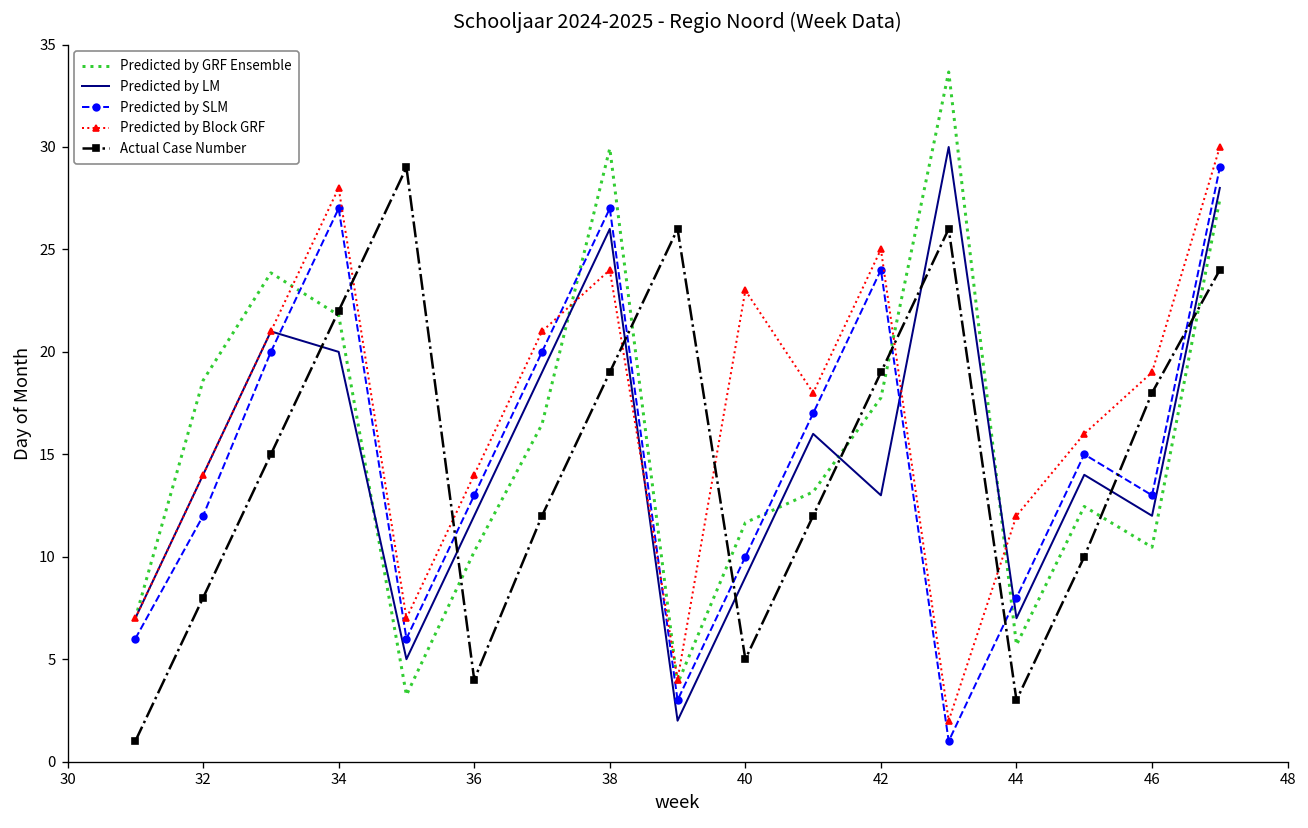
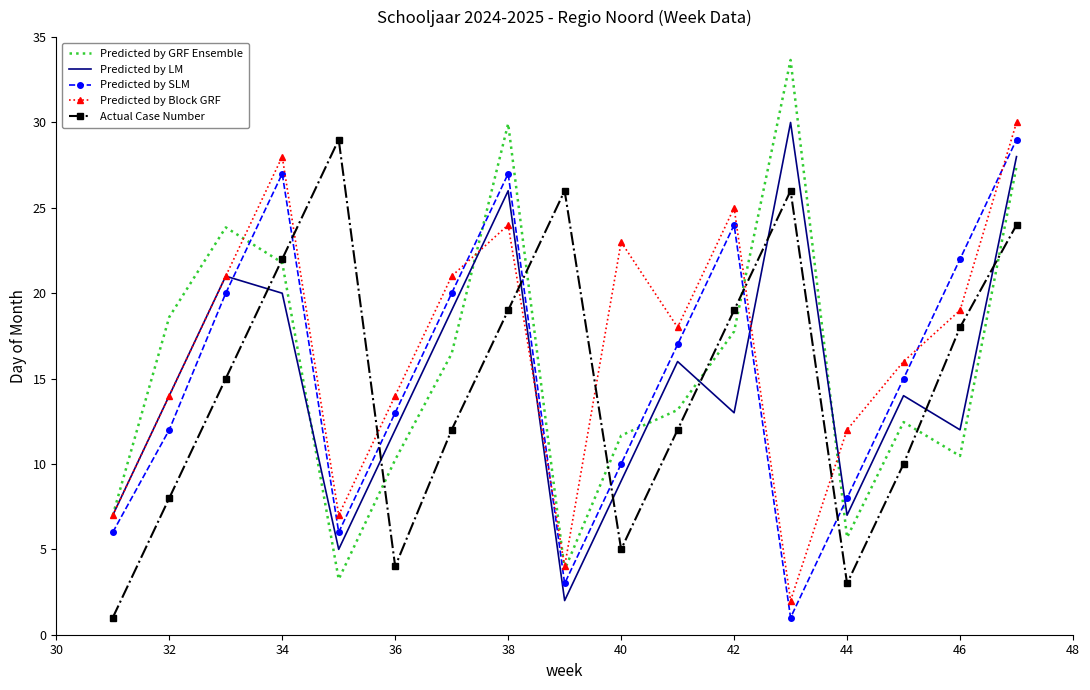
  {
    "Predicted by GRF Ensemble": {
      "32": 18.6,
      "34": 21.8,
      "36": 10.2,
      "38": 30,
      "40": 11.7,
      "42": 17.8,
      "44": 5.7,
      "46": 10.5
    },
    "Predicted by LM": {
      "34": 20,
      "36": 12,
      "38": 26,
      "40": 9,
      "42": 13,
      "44": 7,
      "46": 12
    },
    "Predicted by SLM": {
      "32": 12,
      "34": 27,
      "36": 13,
      "38": 27,
      "40": 10,
      "42": 24,
      "44": 8,
-     "46": 13
+     "46": 22
    },
    "Predicted by Block GRF": {
      "34": 28,
      "36": 14,
      "38": 24,
      "40": 23,
      "42": 25,
      "44": 12,
      "46": 19
    },
    "Actual Case Number": {
      "32": 8,
      "34": 22,
      "36": 4,
      "38": 19,
      "40": 5,
      "42": 19,
      "44": 3,
      "46": 18
    }
  }
